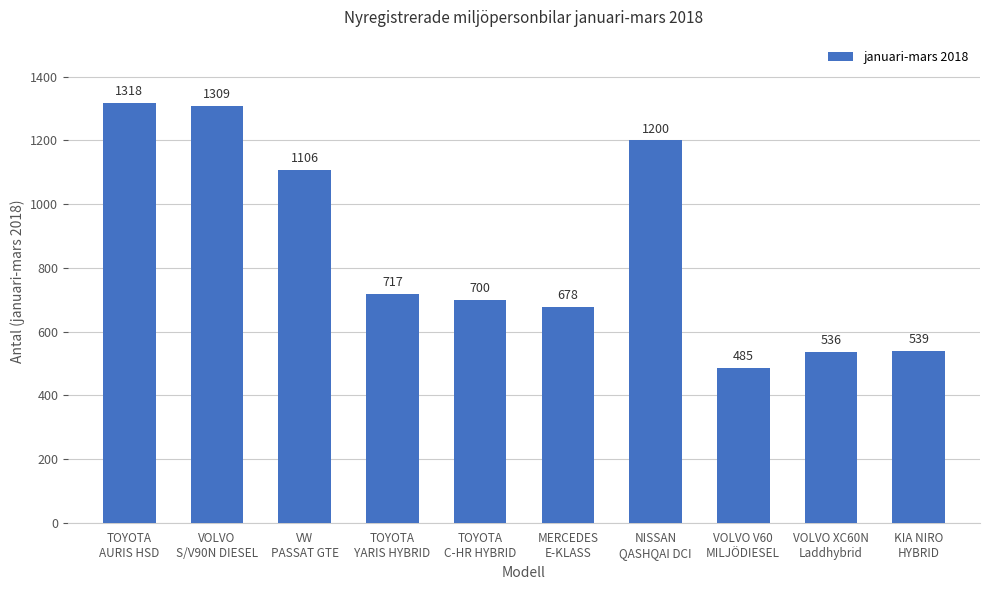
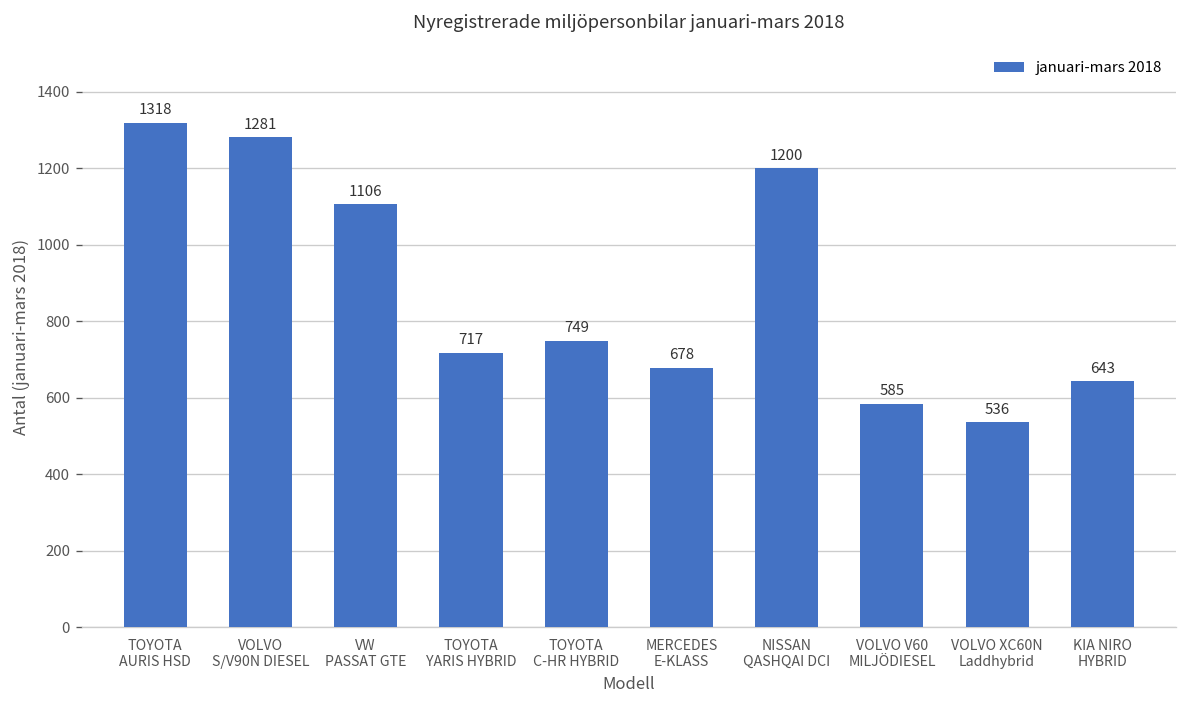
  {
    "TOYOTA AURIS HSD": 1318,
-   "VOLVO S/V90N DIESEL": 1309,
+   "VOLVO S/V90N DIESEL": 1281,
    "VW PASSAT GTE": 1106,
    "TOYOTA YARIS HYBRID": 717,
-   "TOYOTA C-HR HYBRID": 700,
+   "TOYOTA C-HR HYBRID": 749,
    "MERCEDES E-KLASS": 678,
    "NISSAN QASHQAI DCI": 1200,
-   "VOLVO V60 MILJÖDIESEL": 485,
+   "VOLVO V60 MILJÖDIESEL": 585,
    "VOLVO XC60N Laddhybrid": 536,
-   "KIA NIRO HYBRID": 539
+   "KIA NIRO HYBRID": 643
  }
